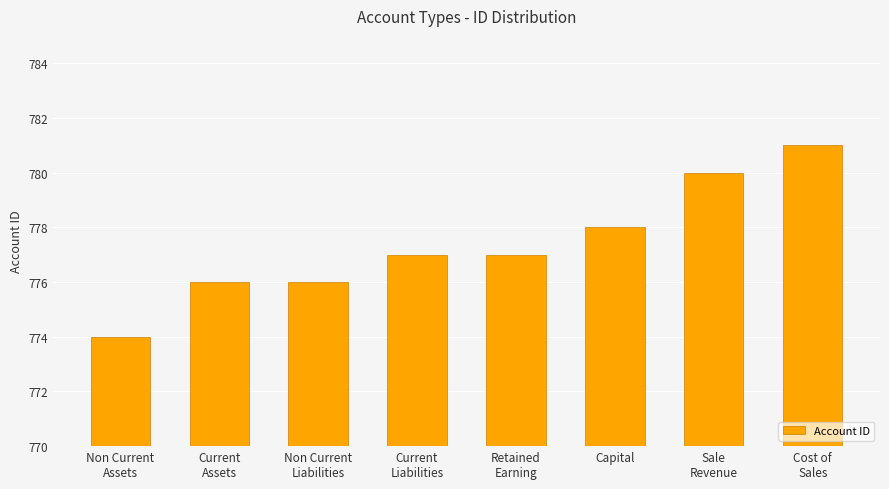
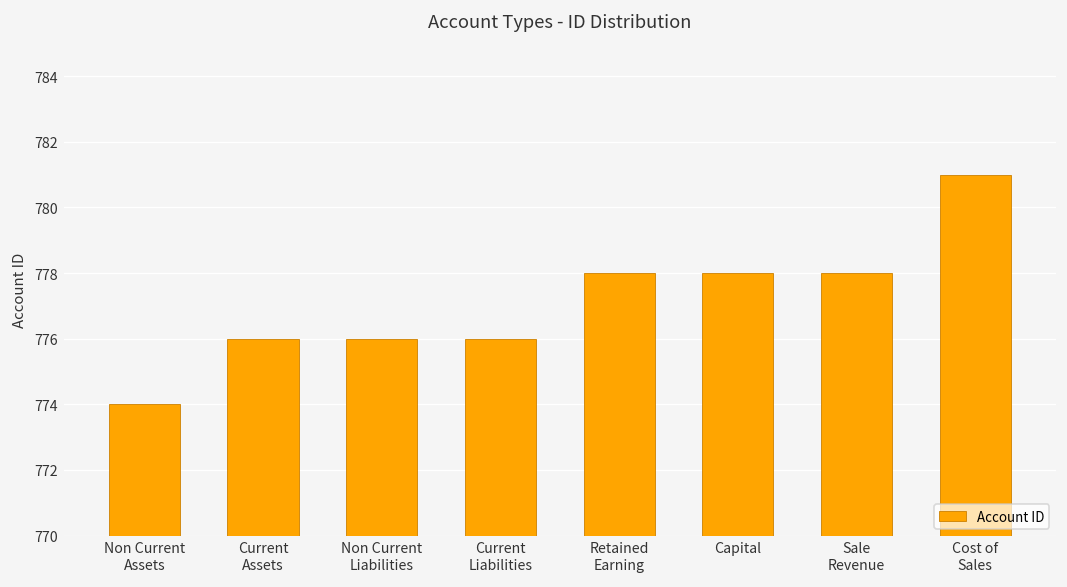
  {
    "Non Current Assets": 774,
    "Current Assets": 776,
    "Non Current Liabilities": 776,
-   "Current Liabilities": 777,
-   "Retained Earning": 777,
+   "Current Liabilities": 776,
+   "Retained Earning": 778,
    "Capital": 778,
-   "Sale Revenue": 780,
+   "Sale Revenue": 778,
    "Cost of Sales": 781
  }
